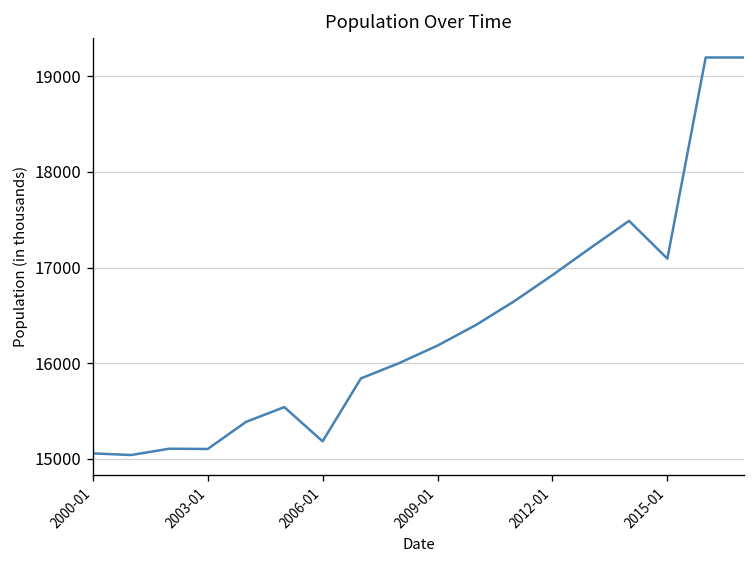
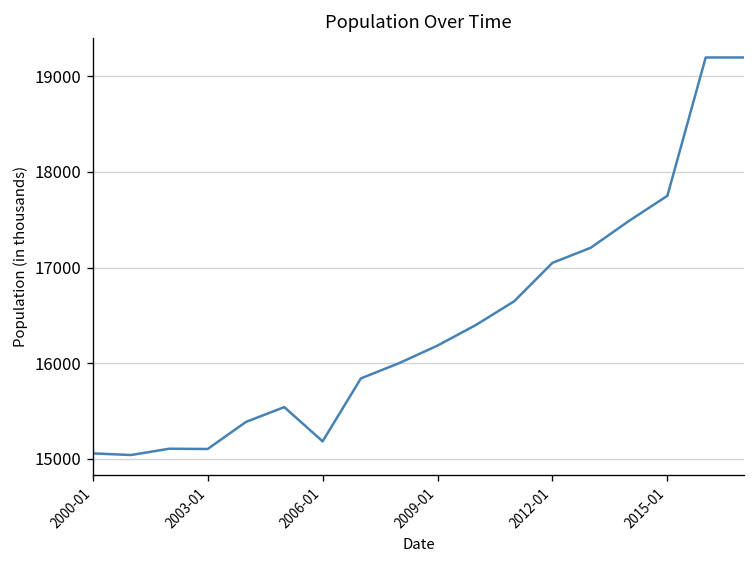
  {
    "2000-01": 15100,
    "2003-01": 15100,
    "2006-01": 15200,
    "2009-01": 16200,
-   "2012-01": 16900,
-   "2015-01": 17100
+   "2012-01": 17000,
+   "2015-01": 17800
  }
